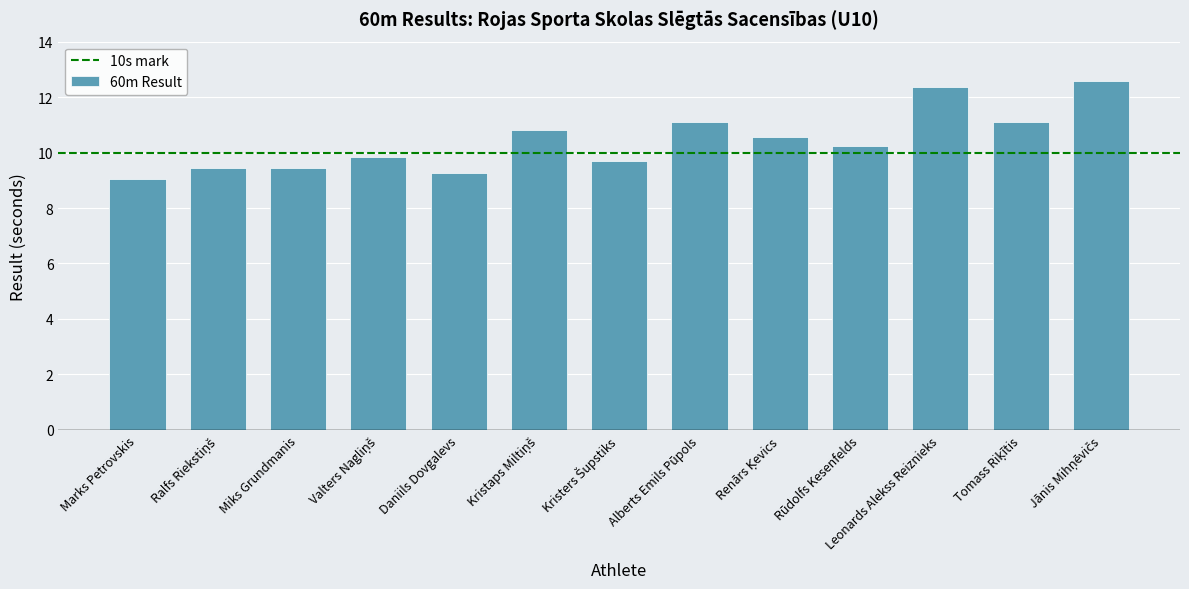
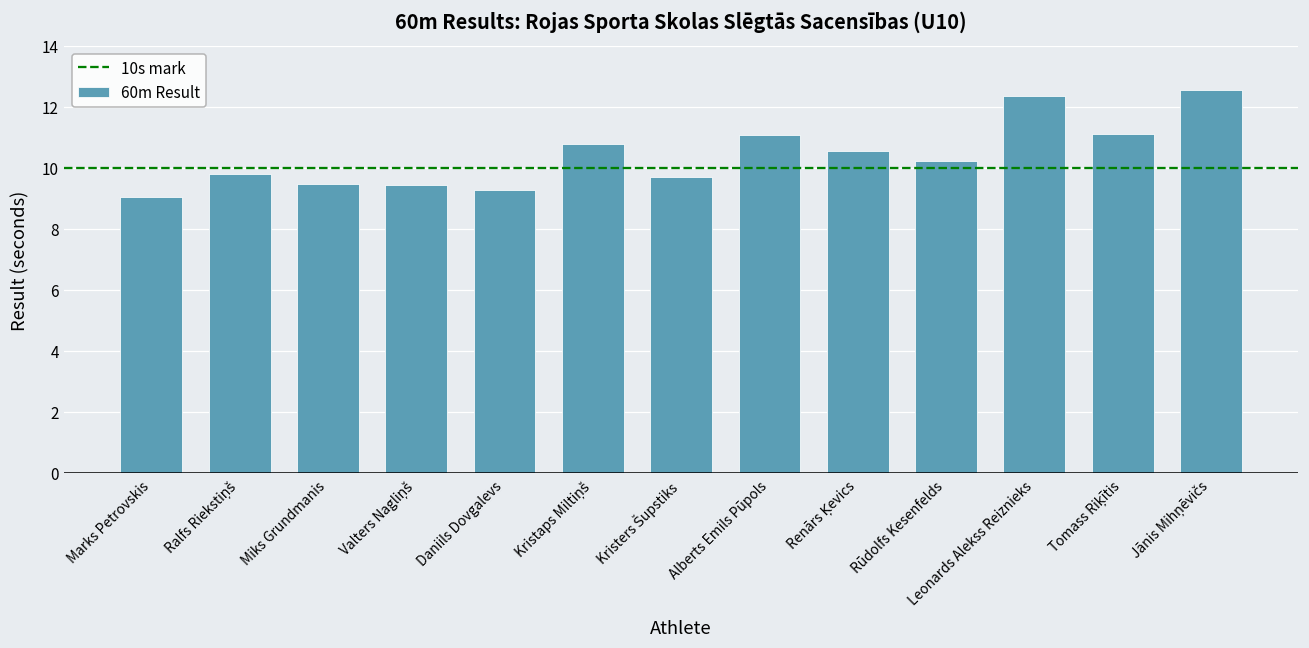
  {
    "Marks Petrovskis": 9.0,
-   "Ralfs Riekstiņš": 9.4,
+   "Ralfs Riekstiņš": 9.8,
    "Miks Grundmanis": 9.5,
-   "Valters Nagliņš": 9.8,
+   "Valters Nagliņš": 9.5,
    "Daniils Dovgalevs": 9.3,
    "Kristaps Miltiņš": 10.8,
    "Kristers Šupstiks": 9.7,
    "Alberts Emils Pūpols": 11.1,
    "Renārs Ķevics": 10.6,
    "Rūdolfs Kesenfelds": 10.2,
    "Leonards Alekss Reiznieks": 12.4,
    "Tomass Riķītis": 11.1,
    "Jānis Mihņēvičs": 12.6
  }
